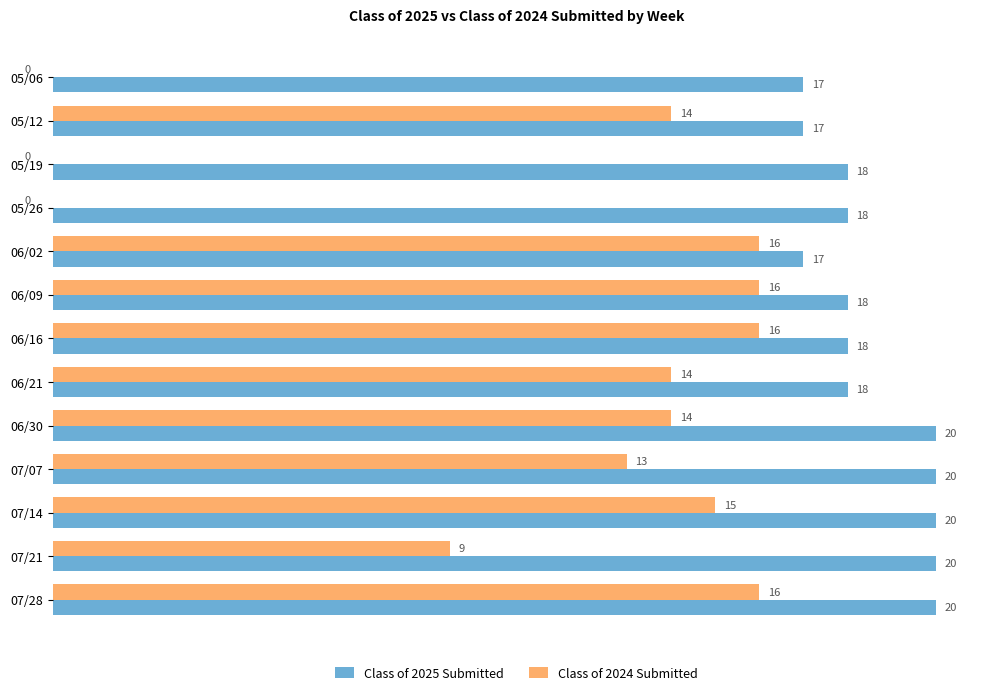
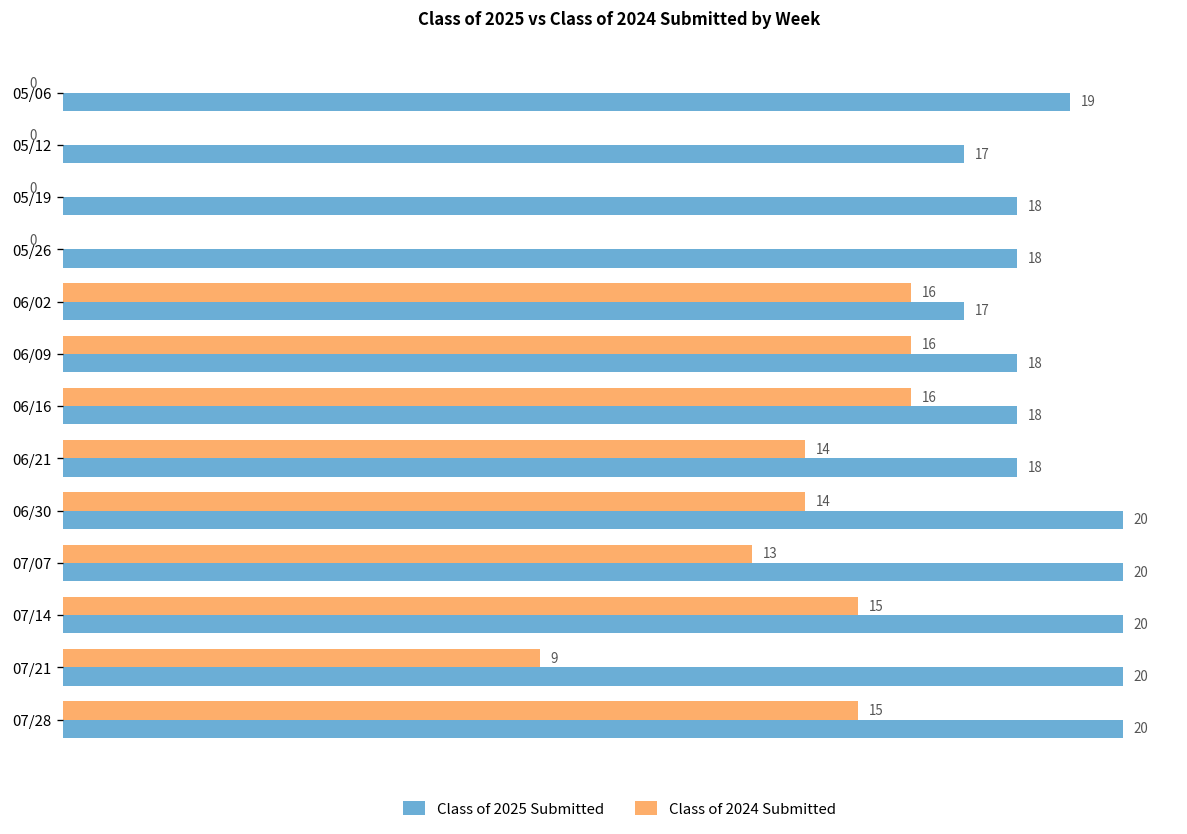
  {
    "Class of 2025 Submitted": {
-     "05/06": 17,
+     "05/06": 19,
      "05/12": 17,
      "05/19": 18,
      "05/26": 18,
      "06/02": 17,
      "06/09": 18,
      "06/16": 18,
      "06/21": 18,
      "06/30": 20,
      "07/07": 20,
      "07/14": 20,
      "07/21": 20,
      "07/28": 20
    },
    "Class of 2024 Submitted": {
      "05/06": 0,
-     "05/12": 14,
+     "05/12": 0,
      "05/19": 0,
      "05/26": 0,
      "06/02": 16,
      "06/09": 16,
      "06/16": 16,
      "06/21": 14,
      "06/30": 14,
      "07/07": 13,
      "07/14": 15,
      "07/21": 9,
-     "07/28": 16
+     "07/28": 15
    }
  }
